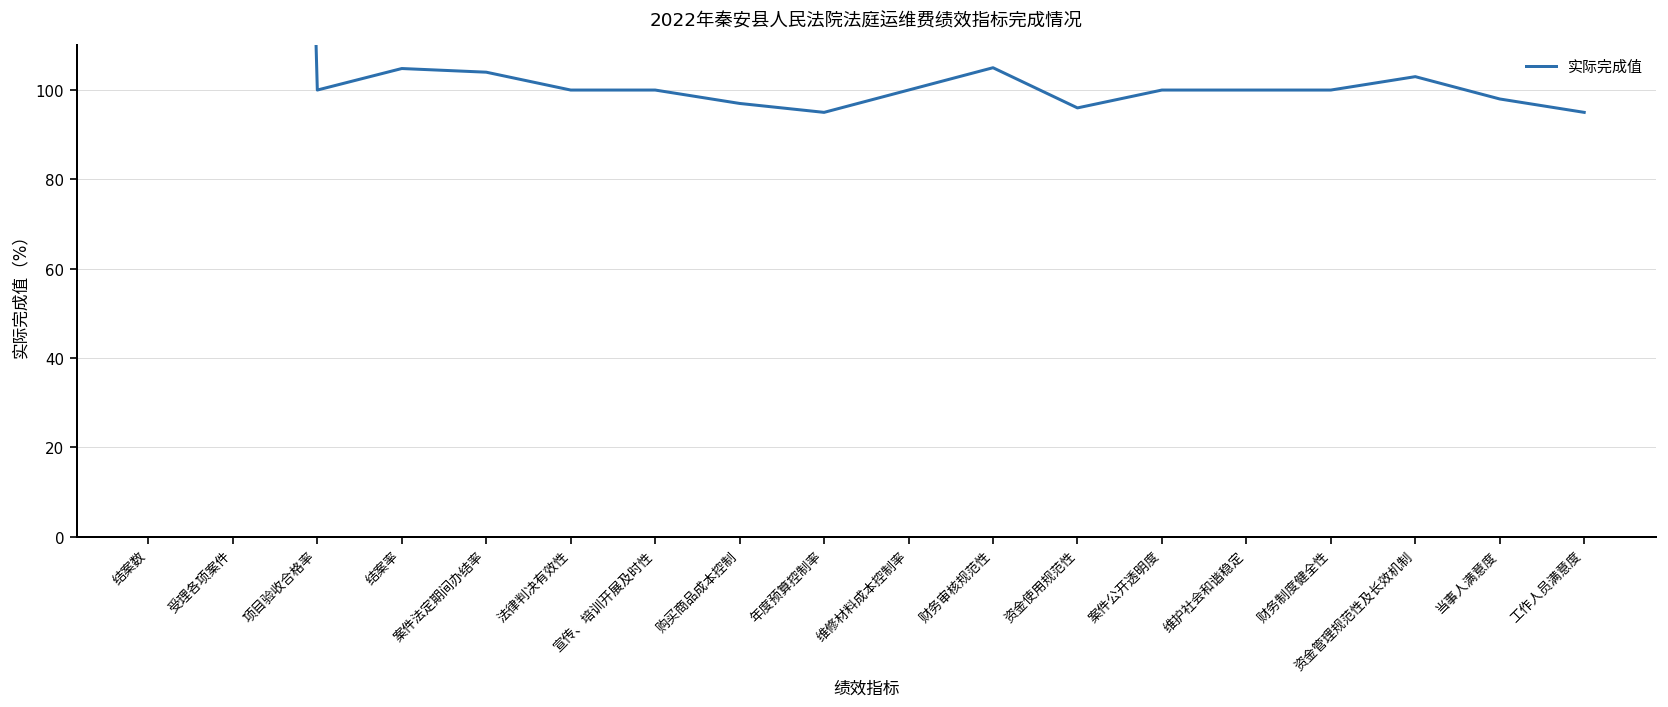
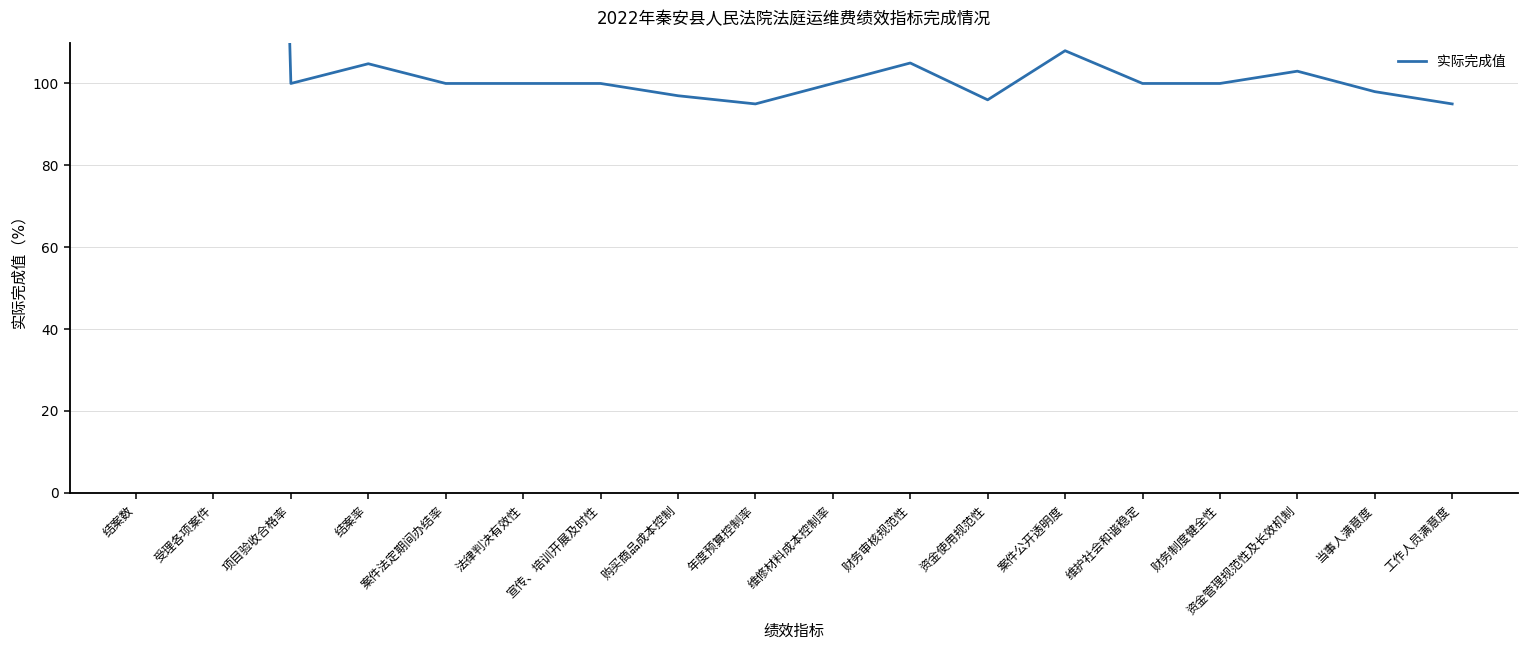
  {
    "项目验收合格率": 100,
    "结案率": 105,
-   "案件法定期间办结率": 104,
+   "案件法定期间办结率": 100,
    "法律判决有效性": 100,
    "宣传、培训开展及时性": 100,
    "购买商品成本控制": 97,
    "年度预算控制率": 95,
    "维修材料成本控制率": 100,
    "财务审核规范性": 105,
    "资金使用规范性": 96,
-   "案件公开透明度": 100,
+   "案件公开透明度": 108,
    "维护社会和谐稳定": 100,
    "财务制度健全性": 100,
    "资金管理规范性及长效机制": 103,
    "当事人满意度": 98,
    "工作人员满意度": 95
  }
